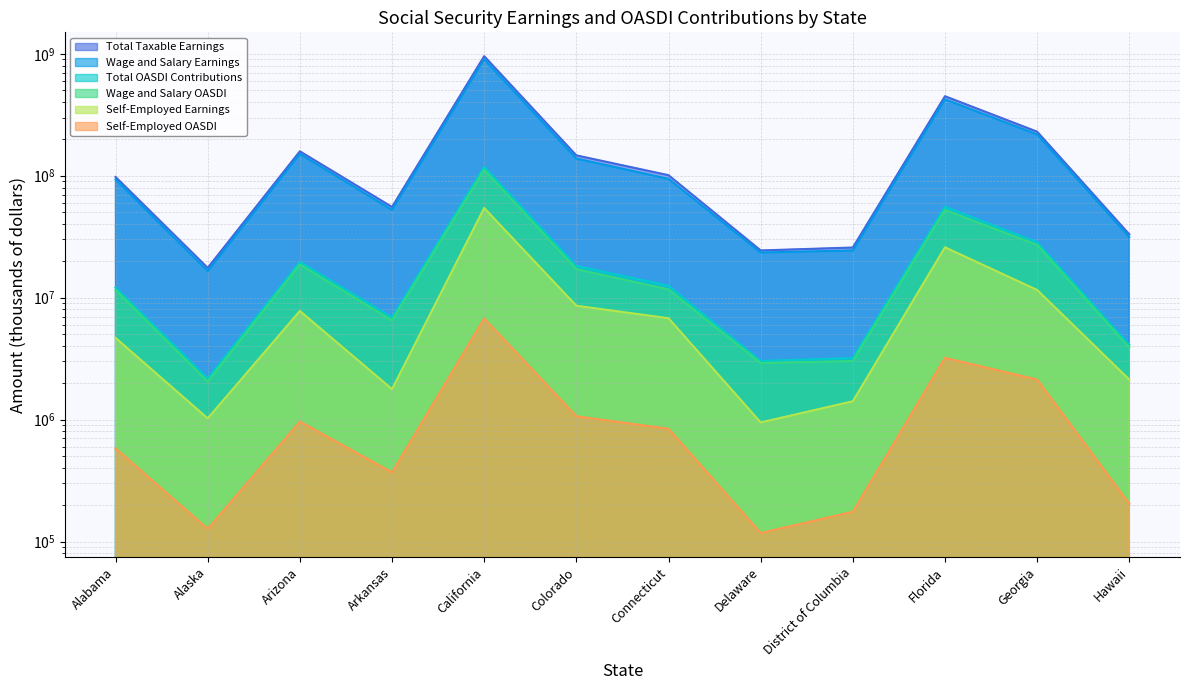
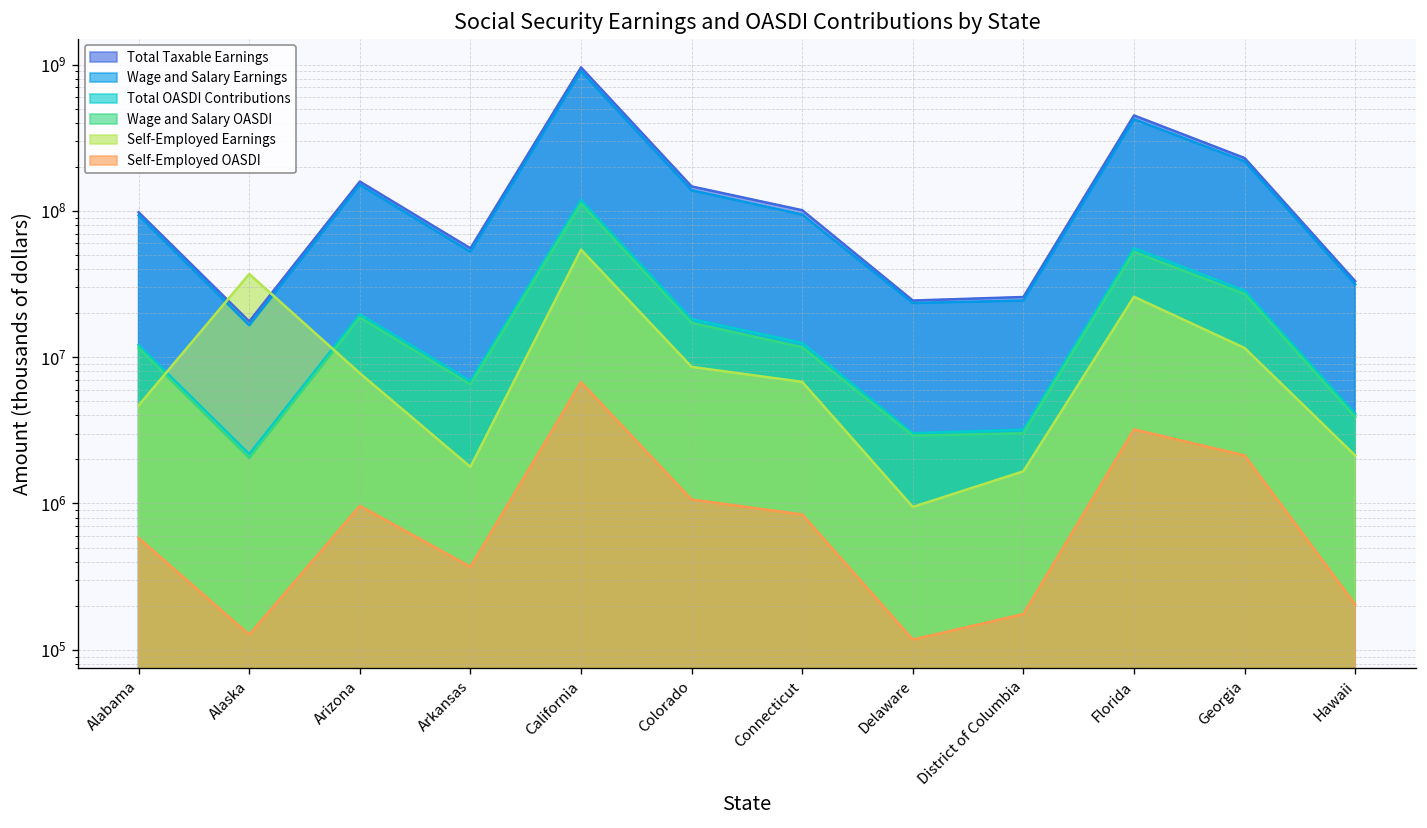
  {
    "Total Taxable Earnings": {
      "Alabama": 100000000,
      "Alaska": 18000000,
      "Arizona": 160000000,
      "Arkansas": 60000000,
      "California": 1000000000,
      "Colorado": 150000000,
      "Connecticut": 100000000,
      "District of Columbia": 26000000,
      "Florida": 450000000,
      "Georgia": 230000000,
      "Hawaii": 33000000
    },
    "Wage and Salary OASDI": {
      "Alabama": 12000000,
      "Alaska": 2000000,
      "Arizona": 19000000,
      "Arkansas": 7000000,
      "California": 110000000,
      "Colorado": 17000000,
      "Connecticut": 12000000,
      "District of Columbia": 3000000,
      "Florida": 52000000,
      "Georgia": 27000000,
      "Hawaii": 3900000
    },
    "Self-Employed Earnings": {
      "Alabama": 4700000,
-     "Alaska": 1000000,
+     "Alaska": 37000000,
      "Arizona": 8000000,
      "Arkansas": 1800000,
      "California": 50000000,
      "Colorado": 9000000,
      "Connecticut": 7000000,
      "Delaware": 900000,
-     "District of Columbia": 1400000,
+     "District of Columbia": 1700000,
      "Florida": 26000000,
      "Georgia": 12000000,
      "Hawaii": 2100000
    },
    "Self-Employed OASDI": {
      "Alabama": 600000,
      "Alaska": 130000,
      "Arizona": 1000000,
      "Arkansas": 370000,
      "California": 7000000,
      "Colorado": 1100000,
      "Connecticut": 800000,
      "Delaware": 120000,
      "District of Columbia": 180000,
      "Florida": 3200000,
      "Georgia": 2100000,
      "Hawaii": 200000
    }
  }
